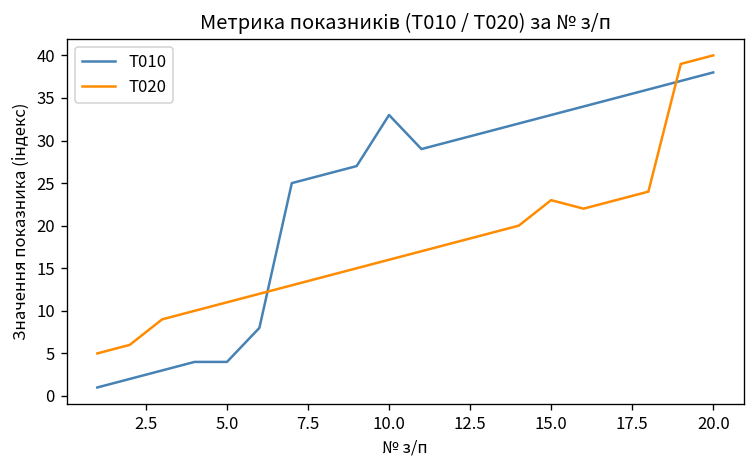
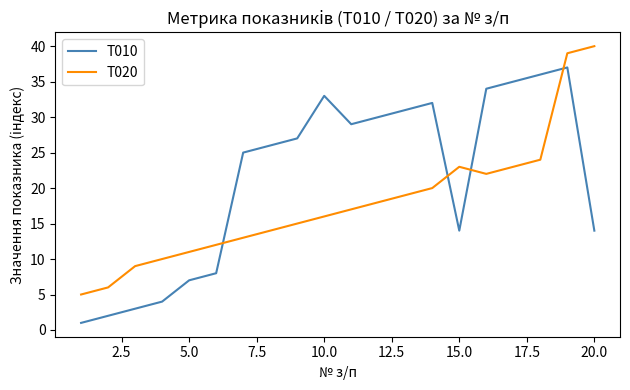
  {
    "T010": {
-     "5.0": 4,
+     "5.0": 7,
      "10.0": 33,
-     "15.0": 33,
-     "20.0": 38
+     "15.0": 14,
+     "20.0": 14
    },
    "T020": {
      "5.0": 11,
      "10.0": 16,
      "15.0": 23,
      "20.0": 40
    }
  }
